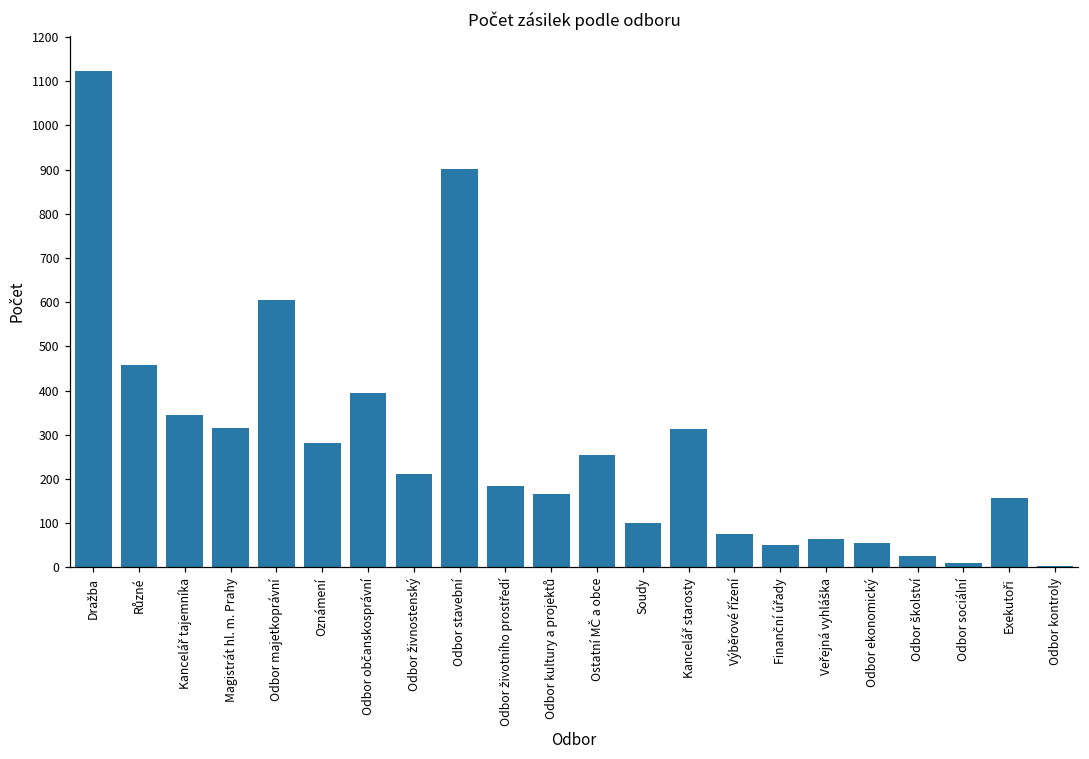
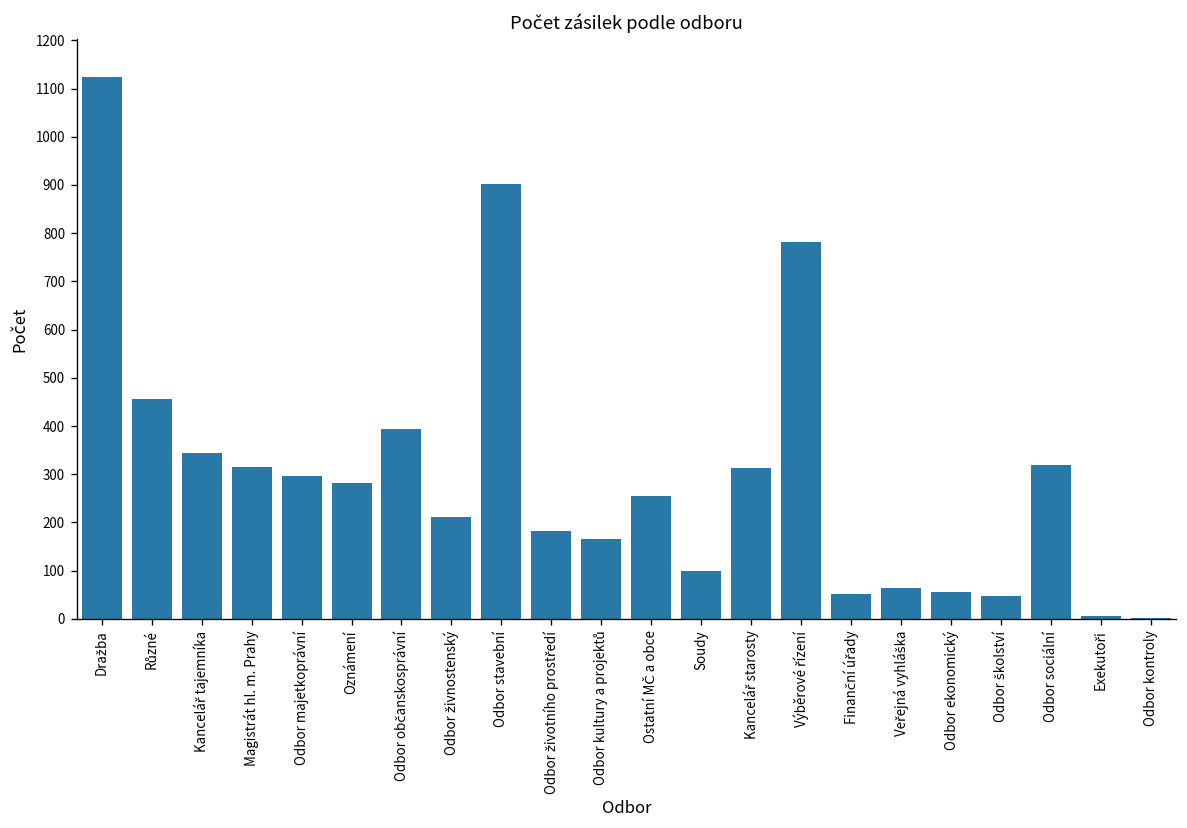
  {
    "Dražba": 1120,
    "Různé": 460,
    "Kancelář tajemníka": 340,
    "Magistrát hl. m. Prahy": 320,
-   "Odbor majetkoprávní": 600,
+   "Odbor majetkoprávní": 300,
    "Oznámení": 280,
    "Odbor občanskosprávní": 390,
    "Odbor živnostenský": 210,
    "Odbor stavební": 900,
    "Odbor životního prostředí": 180,
    "Odbor kultury a projektů": 170,
    "Ostatní MČ a obce": 260,
    "Soudy": 100,
    "Kancelář starosty": 310,
-   "Výběrové řízení": 80,
+   "Výběrové řízení": 780,
    "Finanční úřady": 50,
    "Veřejná vyhláška": 70,
    "Odbor ekonomický": 60,
-   "Odbor školství": 30,
-   "Odbor sociální": 10,
-   "Exekutoři": 160
+   "Odbor školství": 50,
+   "Odbor sociální": 320,
+   "Exekutoři": 10
  }
